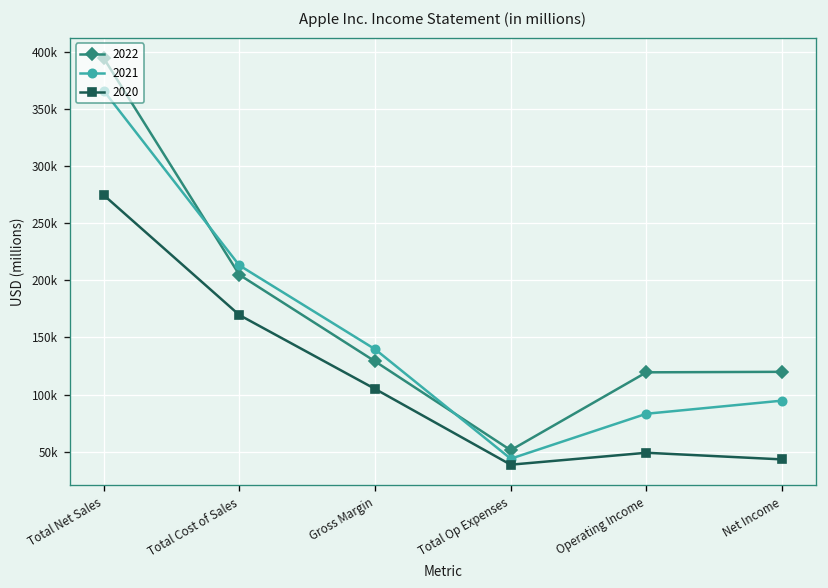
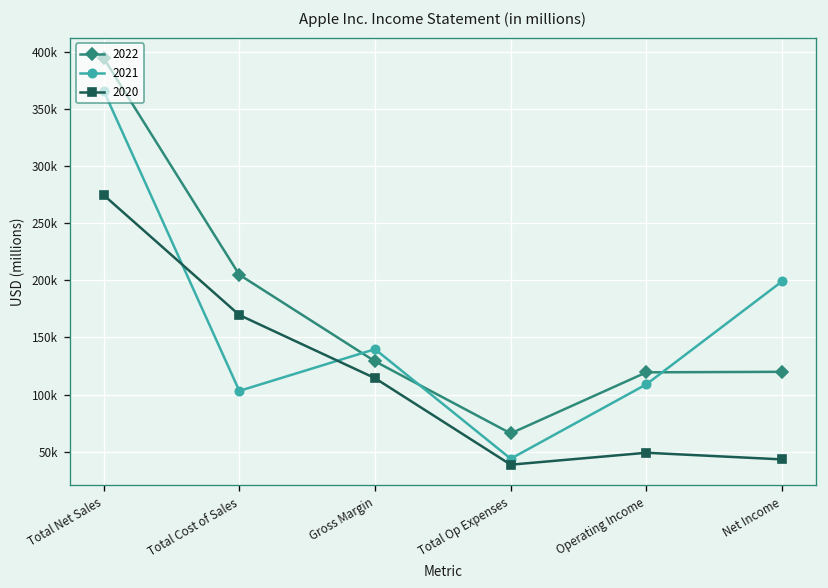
  {
    "2022": {
      "Total Cost of Sales": 200000,
      "Gross Margin": 130000,
-     "Total Op Expenses": 50000,
+     "Total Op Expenses": 70000,
      "Operating Income": 120000,
      "Net Income": 120000
    },
    "2021": {
-     "Total Cost of Sales": 210000,
+     "Total Cost of Sales": 100000,
      "Gross Margin": 140000,
      "Total Op Expenses": 40000,
-     "Operating Income": 80000,
-     "Net Income": 90000
+     "Operating Income": 110000,
+     "Net Income": 200000
    },
    "2020": {
      "Total Net Sales": 270000,
      "Total Cost of Sales": 170000,
-     "Gross Margin": 100000,
+     "Gross Margin": 110000,
      "Total Op Expenses": 40000,
      "Operating Income": 50000,
      "Net Income": 40000
    }
  }
